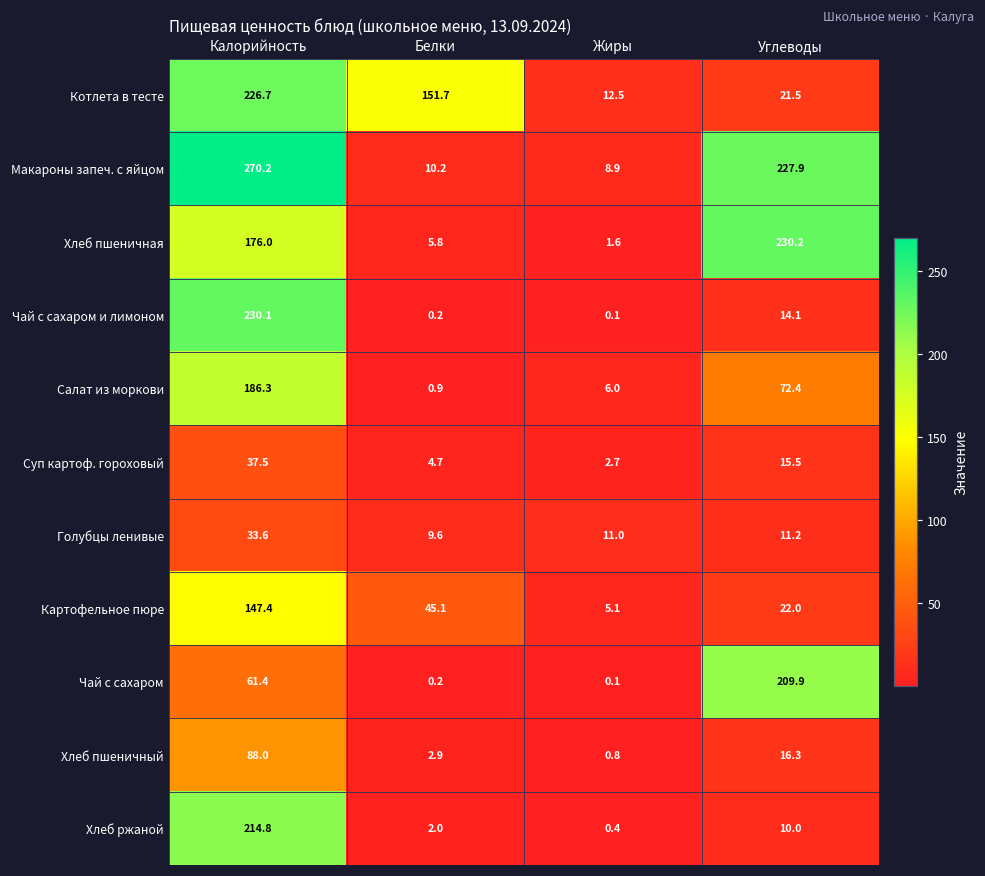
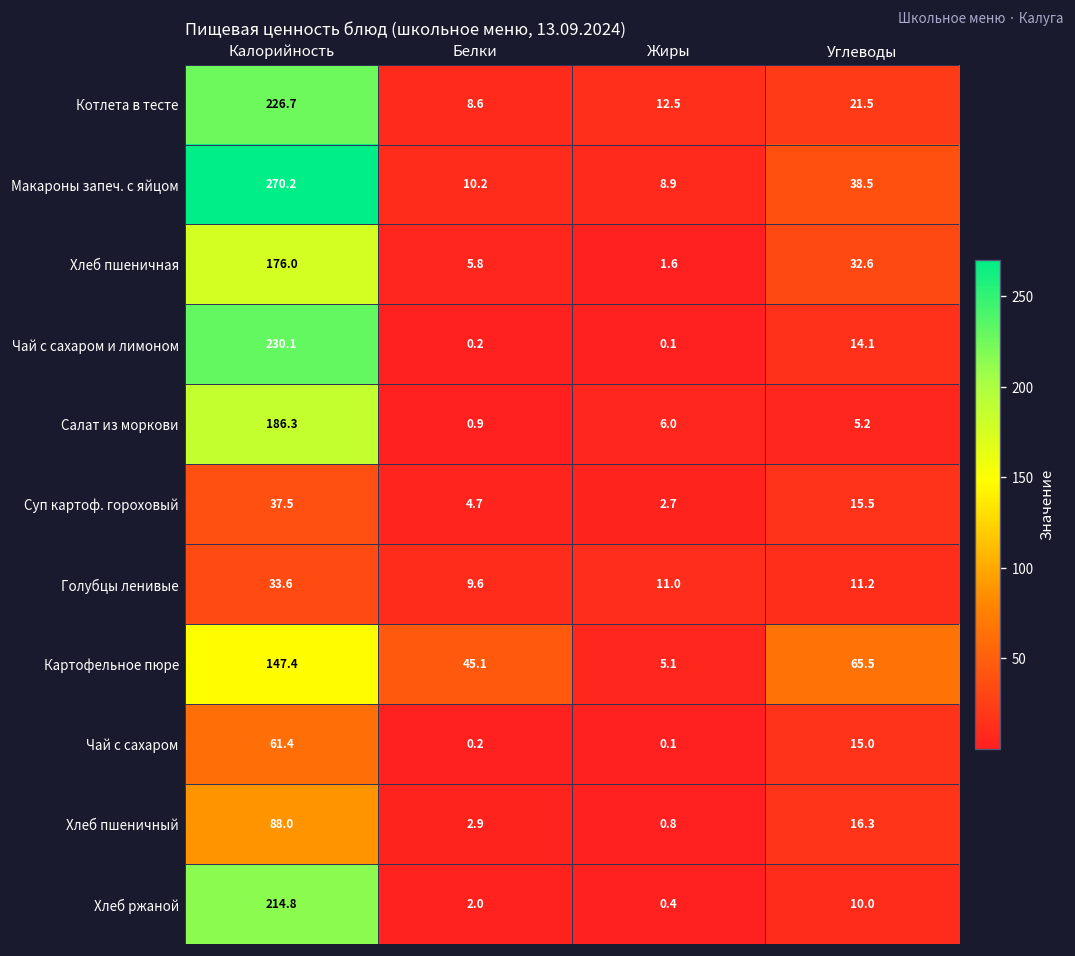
  {
    "Котлета в тесте": {
      "Калорийность": 226.7,
-     "Белки": 151.7,
+     "Белки": 8.6,
      "Жиры": 12.5,
      "Углеводы": 21.5
    },
    "Макароны запеч. с яйцом": {
      "Калорийность": 270.2,
      "Белки": 10.2,
      "Жиры": 8.9,
-     "Углеводы": 227.9
+     "Углеводы": 38.5
    },
    "Хлеб пшеничная": {
      "Калорийность": 176.0,
      "Белки": 5.8,
      "Жиры": 1.6,
-     "Углеводы": 230.2
+     "Углеводы": 32.6
    },
    "Чай с сахаром и лимоном": {
      "Калорийность": 230.1,
      "Белки": 0.2,
      "Жиры": 0.1,
      "Углеводы": 14.1
    },
    "Салат из моркови": {
      "Калорийность": 186.3,
      "Белки": 0.9,
      "Жиры": 6.0,
-     "Углеводы": 72.4
+     "Углеводы": 5.2
    },
    "Суп картоф. гороховый": {
      "Калорийность": 37.5,
      "Белки": 4.7,
      "Жиры": 2.7,
      "Углеводы": 15.5
    },
    "Голубцы ленивые": {
      "Калорийность": 33.6,
      "Белки": 9.6,
      "Жиры": 11.0,
      "Углеводы": 11.2
    },
    "Картофельное пюре": {
      "Калорийность": 147.4,
      "Белки": 45.1,
      "Жиры": 5.1,
-     "Углеводы": 22.0
+     "Углеводы": 65.5
    },
    "Чай с сахаром": {
      "Калорийность": 61.4,
      "Белки": 0.2,
      "Жиры": 0.1,
-     "Углеводы": 209.9
+     "Углеводы": 15.0
    },
    "Хлеб пшеничный": {
      "Калорийность": 88.0,
      "Белки": 2.9,
      "Жиры": 0.8,
      "Углеводы": 16.3
    },
    "Хлеб ржаной": {
      "Калорийность": 214.8,
      "Белки": 2.0,
      "Жиры": 0.4,
      "Углеводы": 10.0
    }
  }
